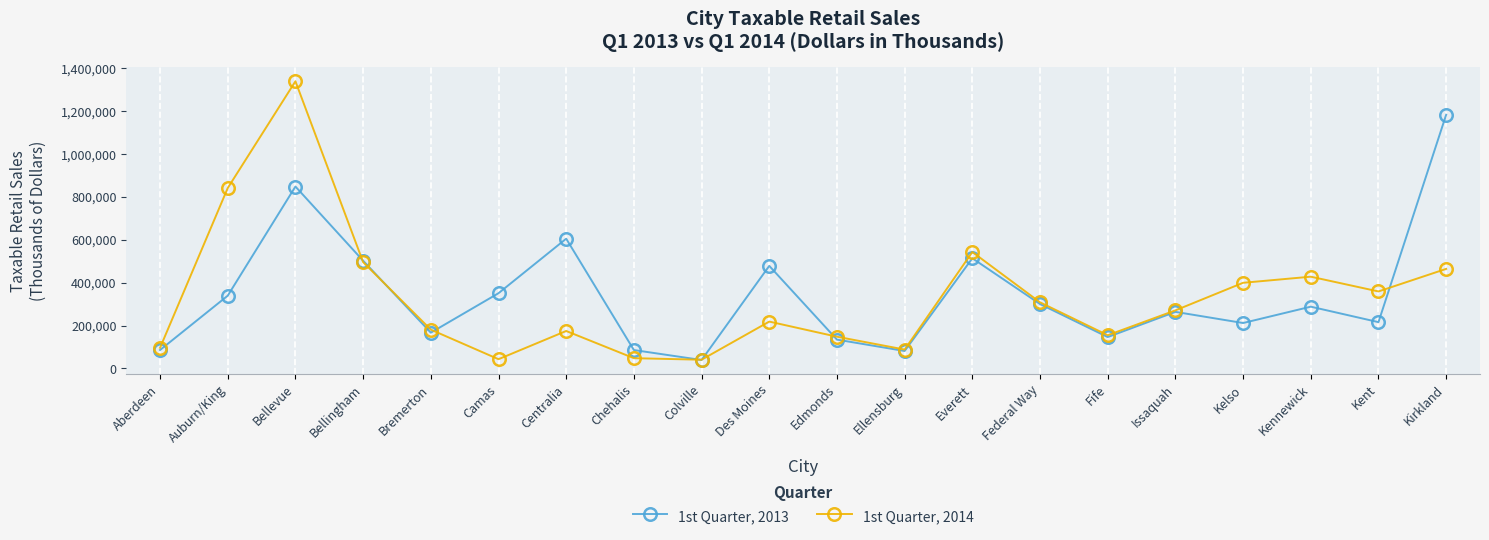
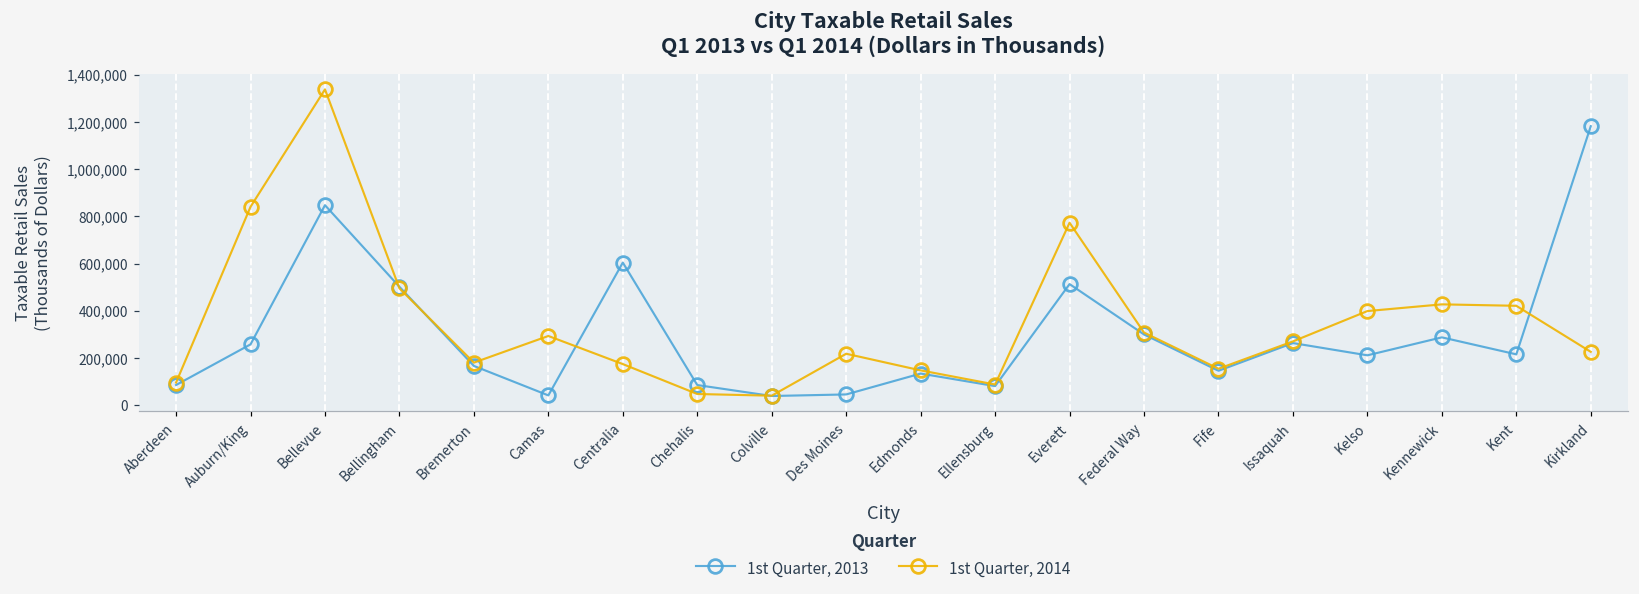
  {
    "1st Quarter, 2013": {
-     "Auburn/King": "340,000",
+     "Auburn/King": "260,000",
      "Bellevue": "850,000",
      "Bremerton": "170,000",
-     "Camas": "350,000",
+     "Camas": "40,000",
      "Centralia": "600,000",
      "Chehalis": "90,000",
-     "Des Moines": "480,000",
+     "Des Moines": "50,000",
      "Edmonds": "130,000",
      "Everett": "510,000",
      "Kelso": "210,000",
      "Kennewick": "290,000",
      "Kent": "220,000",
      "Kirkland": "1,180,000"
    },
    "1st Quarter, 2014": {
      "Auburn/King": "840,000",
      "Bellevue": "1,340,000",
      "Bremerton": "180,000",
-     "Camas": "40,000",
+     "Camas": "290,000",
      "Centralia": "170,000",
      "Chehalis": "50,000",
      "Des Moines": "220,000",
      "Edmonds": "150,000",
-     "Everett": "540,000",
+     "Everett": "770,000",
      "Kelso": "400,000",
      "Kennewick": "430,000",
-     "Kent": "360,000",
-     "Kirkland": "460,000"
+     "Kent": "420,000",
+     "Kirkland": "230,000"
    }
  }
